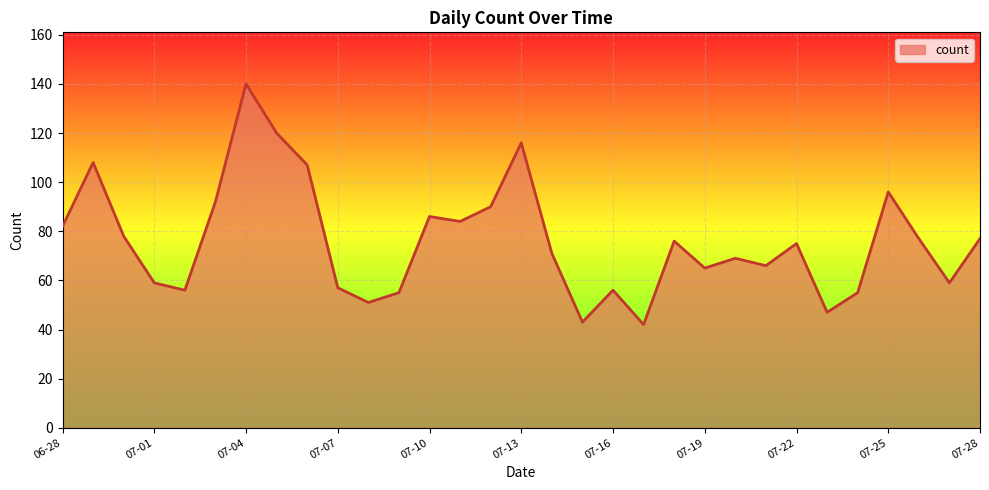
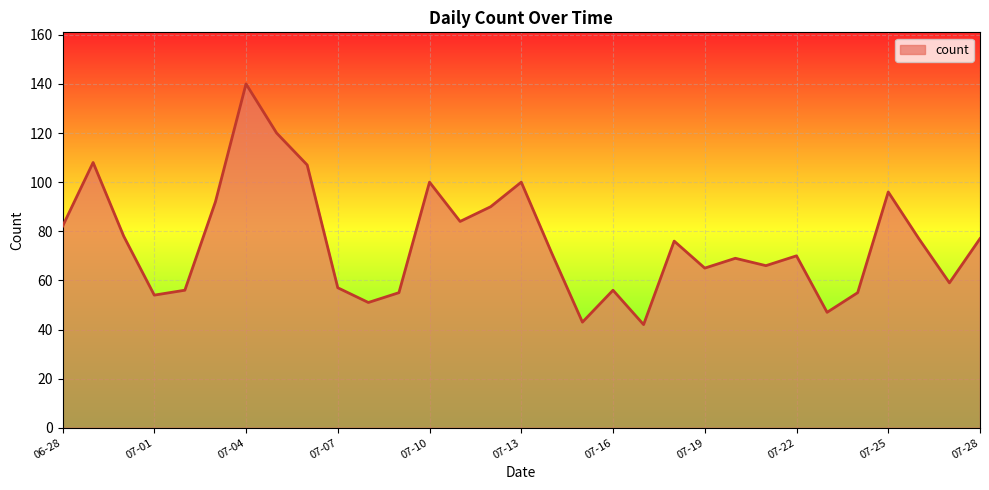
  {
    "06-28": 82,
-   "07-01": 59,
+   "07-01": 54,
    "07-04": 140,
    "07-07": 57,
-   "07-10": 86,
-   "07-13": 116,
+   "07-10": 100,
+   "07-13": 100,
    "07-16": 56,
    "07-19": 65,
-   "07-22": 75,
+   "07-22": 70,
    "07-25": 96,
    "07-28": 77
  }
